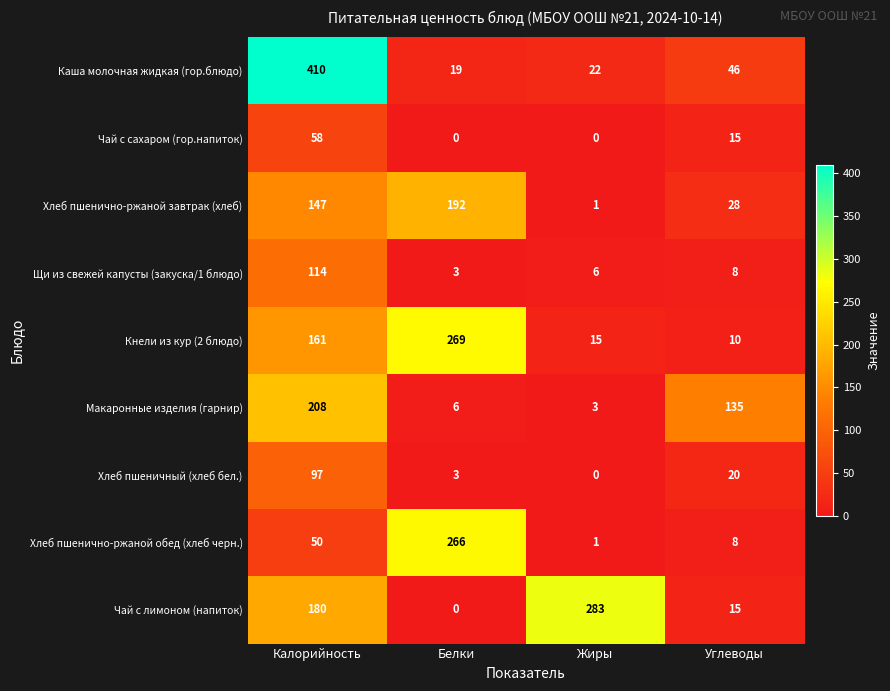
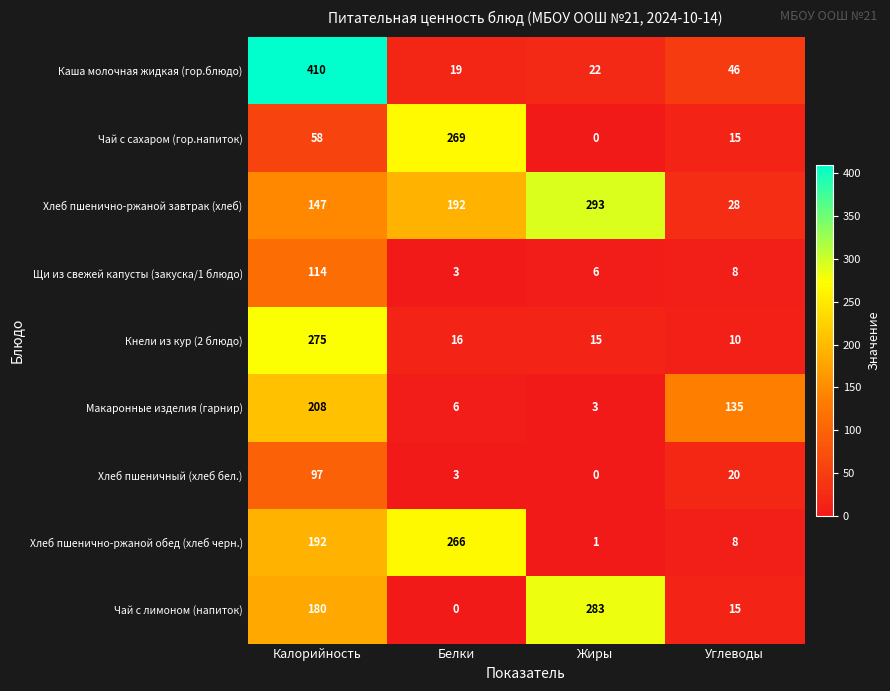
  {
    "Каша молочная жидкая (гор.блюдо)": {
      "Калорийность": 410,
      "Белки": 19,
      "Жиры": 22,
      "Углеводы": 46
    },
    "Чай с сахаром (гор.напиток)": {
      "Калорийность": 58,
-     "Белки": 0,
+     "Белки": 269,
      "Жиры": 0,
      "Углеводы": 15
    },
    "Хлеб пшенично-ржаной завтрак (хлеб)": {
      "Калорийность": 147,
      "Белки": 192,
-     "Жиры": 1,
+     "Жиры": 293,
      "Углеводы": 28
    },
    "Щи из свежей капусты (закуска/1 блюдо)": {
      "Калорийность": 114,
      "Белки": 3,
      "Жиры": 6,
      "Углеводы": 8
    },
    "Кнели из кур (2 блюдо)": {
-     "Калорийность": 161,
-     "Белки": 269,
+     "Калорийность": 275,
+     "Белки": 16,
      "Жиры": 15,
      "Углеводы": 10
    },
    "Макаронные изделия (гарнир)": {
      "Калорийность": 208,
      "Белки": 6,
      "Жиры": 3,
      "Углеводы": 135
    },
    "Хлеб пшеничный (хлеб бел.)": {
      "Калорийность": 97,
      "Белки": 3,
      "Жиры": 0,
      "Углеводы": 20
    },
    "Хлеб пшенично-ржаной обед (хлеб черн.)": {
-     "Калорийность": 50,
+     "Калорийность": 192,
      "Белки": 266,
      "Жиры": 1,
      "Углеводы": 8
    },
    "Чай с лимоном (напиток)": {
      "Калорийность": 180,
      "Белки": 0,
      "Жиры": 283,
      "Углеводы": 15
    }
  }
